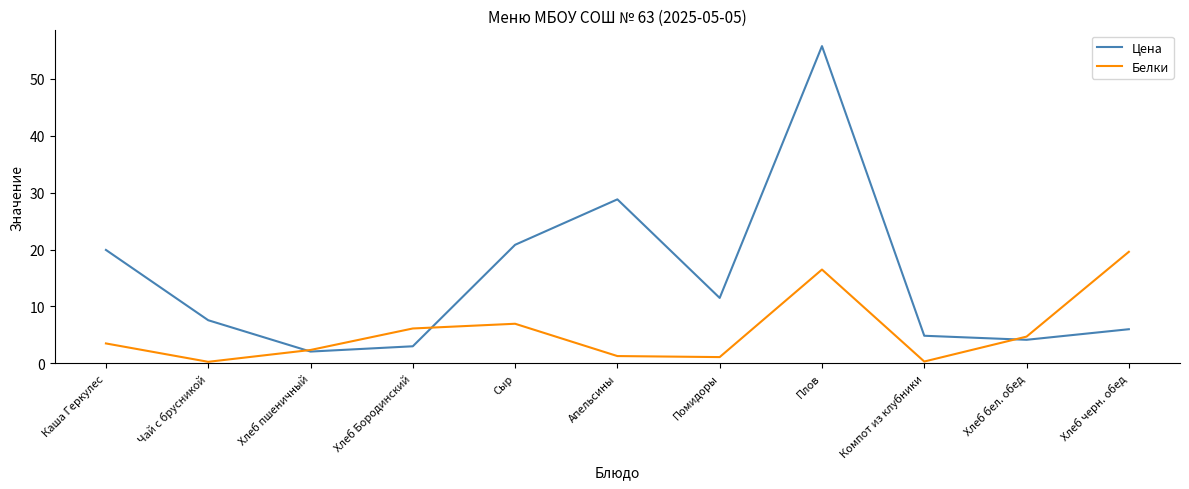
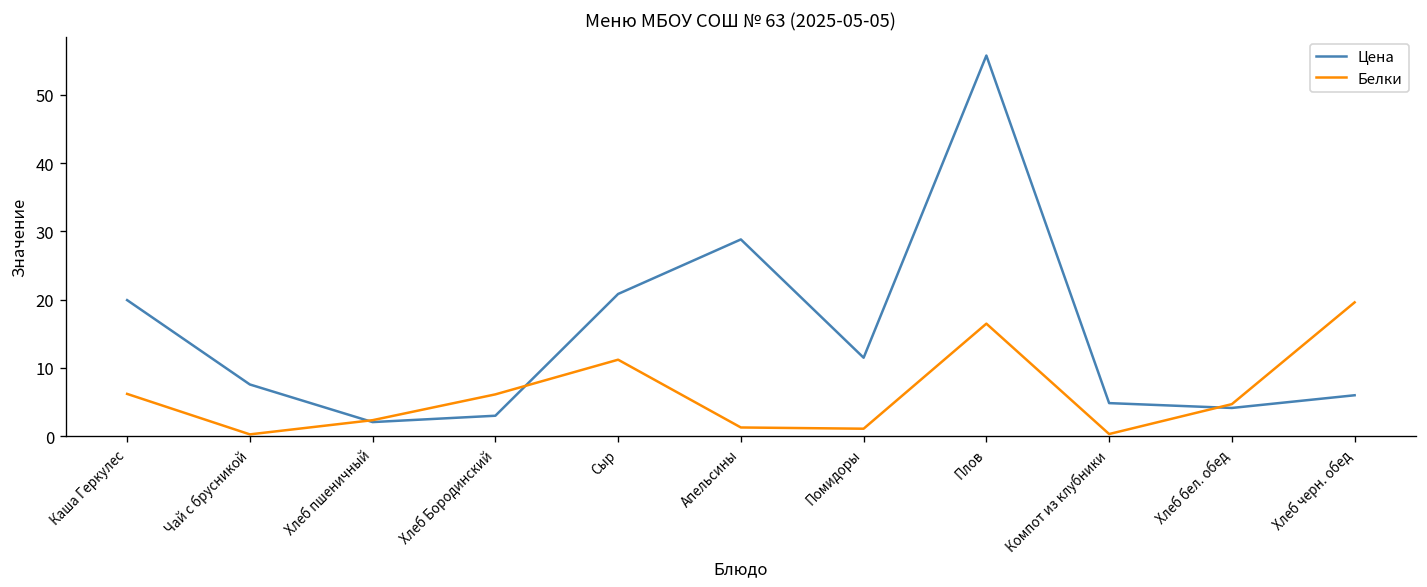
  {
    "Цена": {
      "Каша Геркулес": 20,
      "Чай с брусникой": 8,
      "Хлеб Бородинский": 3,
      "Сыр": 21,
      "Апельсины": 29,
      "Помидоры": 12,
      "Плов": 56,
      "Компот из клубники": 5,
      "Хлеб бел. обед": 4,
      "Хлеб черн. обед": 6
    },
    "Белки": {
-     "Каша Геркулес": 4,
+     "Каша Геркулес": 6,
      "Чай с брусникой": 0,
      "Хлеб Бородинский": 6,
-     "Сыр": 7,
+     "Сыр": 11,
      "Апельсины": 1,
      "Помидоры": 1,
      "Плов": 16,
      "Компот из клубники": 0,
      "Хлеб бел. обед": 5,
      "Хлеб черн. обед": 20
    }
  }
